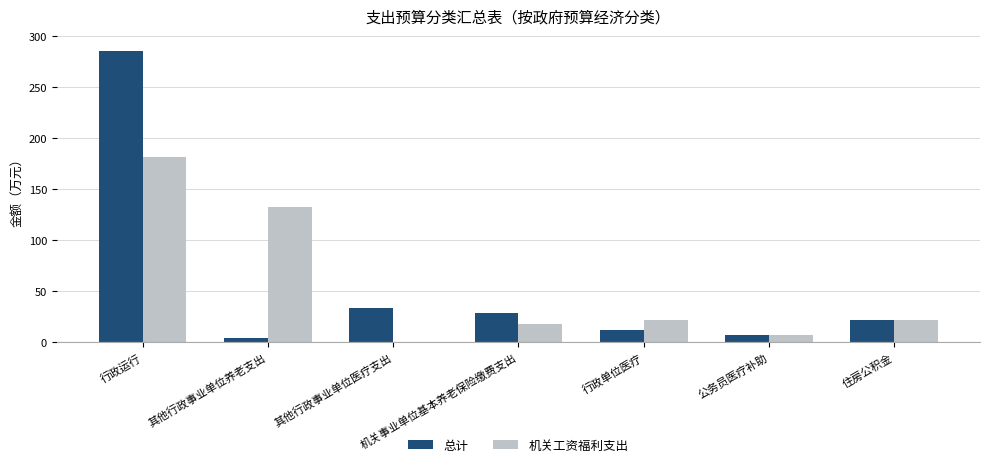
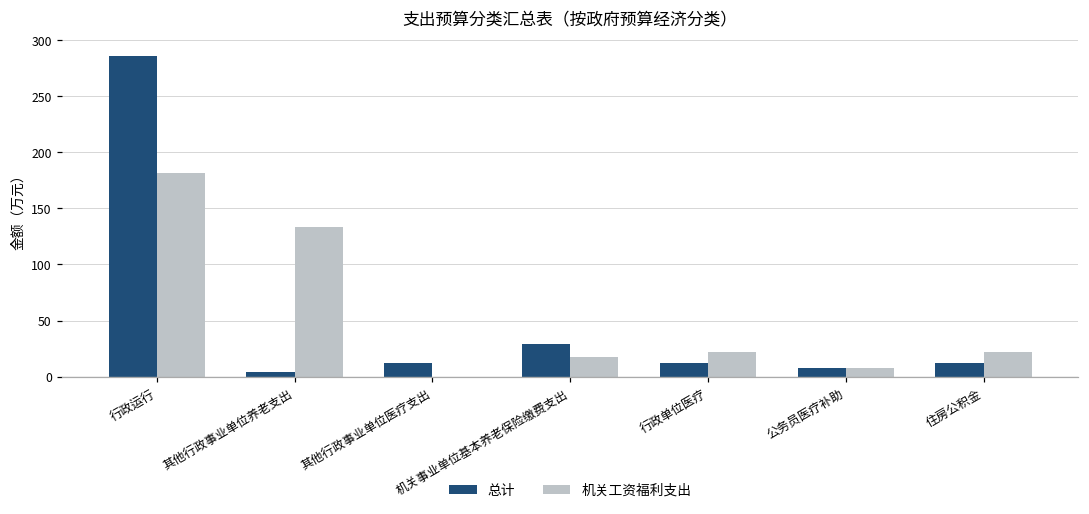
  {
    "总计": {
      "行政运行": 286,
      "其他行政事业单位养老支出": 4,
-     "其他行政事业单位医疗支出": 34,
+     "其他行政事业单位医疗支出": 12,
      "机关事业单位基本养老保险缴费支出": 29,
      "行政单位医疗": 12,
      "公务员医疗补助": 7,
-     "住房公积金": 22
+     "住房公积金": 12
    },
    "机关工资福利支出": {
      "行政运行": 181,
      "其他行政事业单位养老支出": 133,
      "其他行政事业单位医疗支出": 0,
      "机关事业单位基本养老保险缴费支出": 18,
      "行政单位医疗": 22,
      "公务员医疗补助": 7,
      "住房公积金": 22
    }
  }
